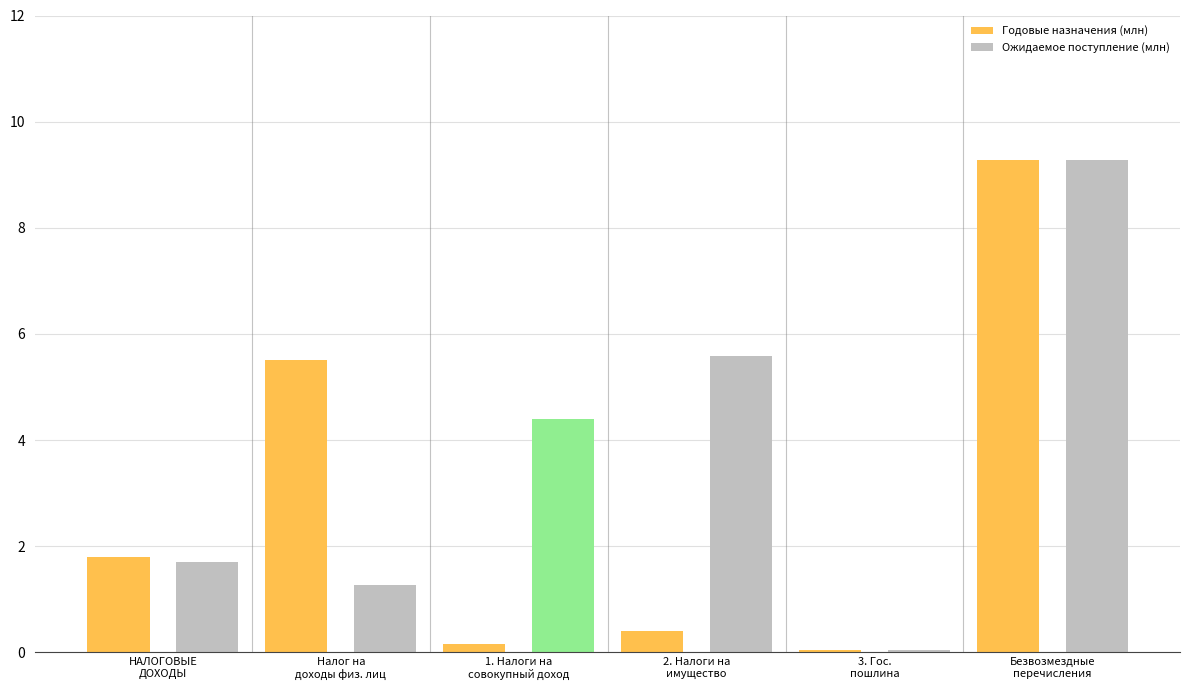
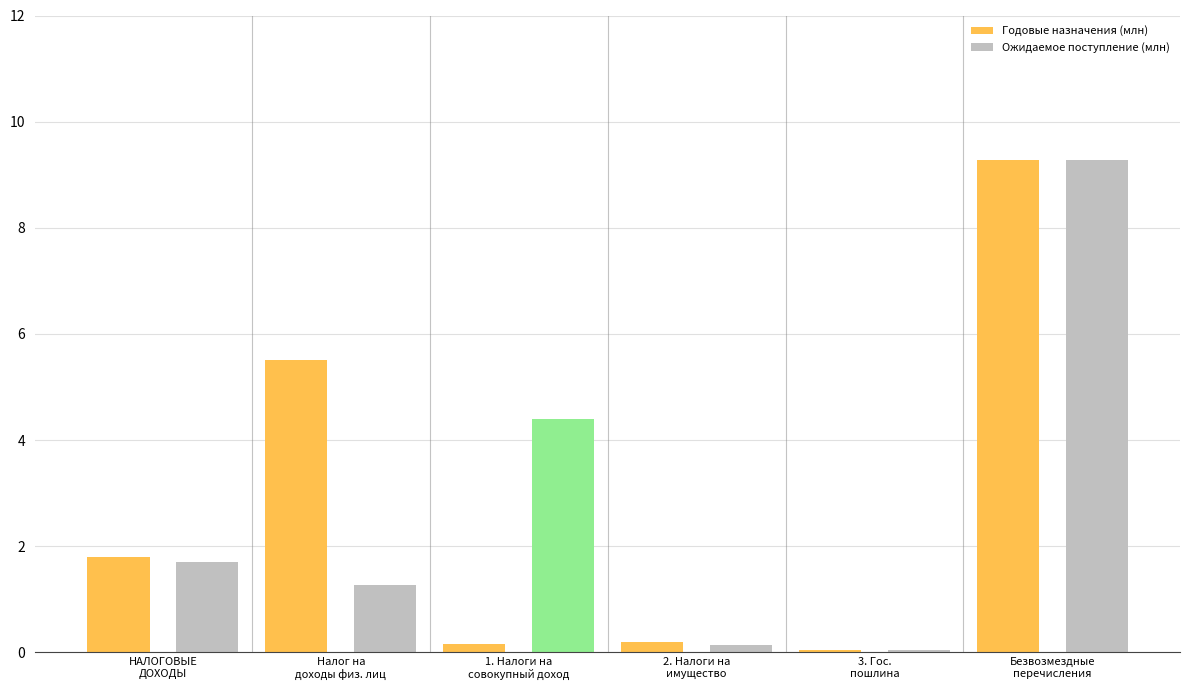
  {
    "Годовые назначения (млн)": {
      "НАЛОГОВЫЕ ДОХОДЫ": 1.8,
      "Налог на доходы физ. лиц": 5.5,
      "1. Налоги на совокупный доход": 0.2,
-     "2. Налоги на имущество": 0.4,
+     "2. Налоги на имущество": 0.2,
      "Безвозмездные перечисления": 9.3
    },
    "Ожидаемое поступление (млн)": {
      "НАЛОГОВЫЕ ДОХОДЫ": 1.7,
      "Налог на доходы физ. лиц": 1.3,
      "1. Налоги на совокупный доход": 4.4,
-     "2. Налоги на имущество": 5.6,
+     "2. Налоги на имущество": 0.1,
      "Безвозмездные перечисления": 9.3
    }
  }
